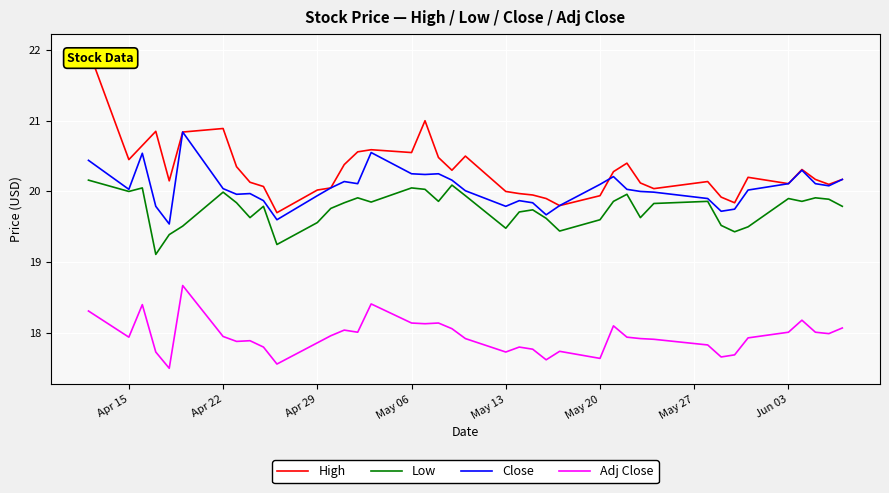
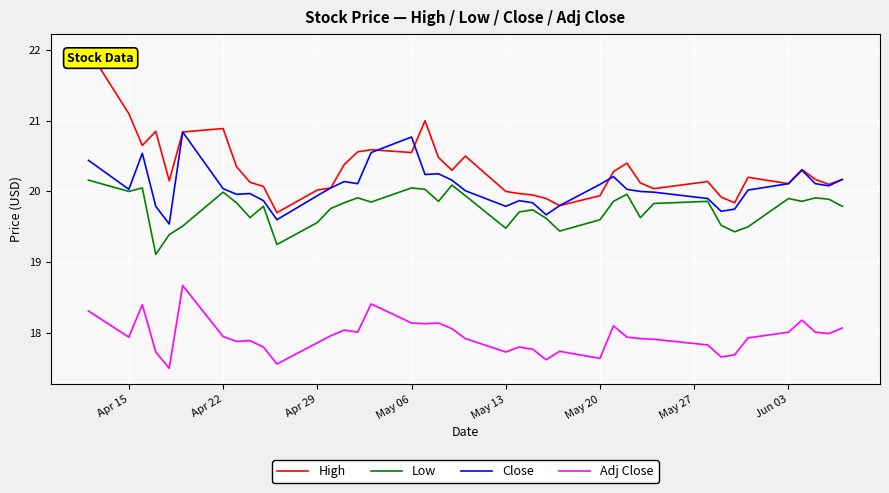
  {
    "High": {
-     "Apr 15": 20.5,
+     "Apr 15": 21.1,
      "Apr 22": 20.9,
      "Apr 29": 20.0,
      "May 06": 20.6,
      "May 13": 20.0,
      "May 20": 19.9
    },
    "Low": {
      "Apr 22": 20.0,
      "Apr 29": 19.6,
      "May 06": 20.1,
      "May 13": 19.5,
      "May 20": 19.6,
      "Jun 03": 19.9
    },
    "Close": {
      "Apr 22": 20.0,
      "Apr 29": 19.9,
-     "May 06": 20.3,
+     "May 06": 20.8,
      "May 13": 19.8,
      "May 20": 20.1
    },
    "Adj Close": {
      "Apr 15": 17.9,
      "Apr 22": 18.0,
      "Apr 29": 17.9,
      "May 06": 18.1,
      "May 13": 17.7,
      "May 20": 17.6,
      "Jun 03": 18.0
    }
  }
